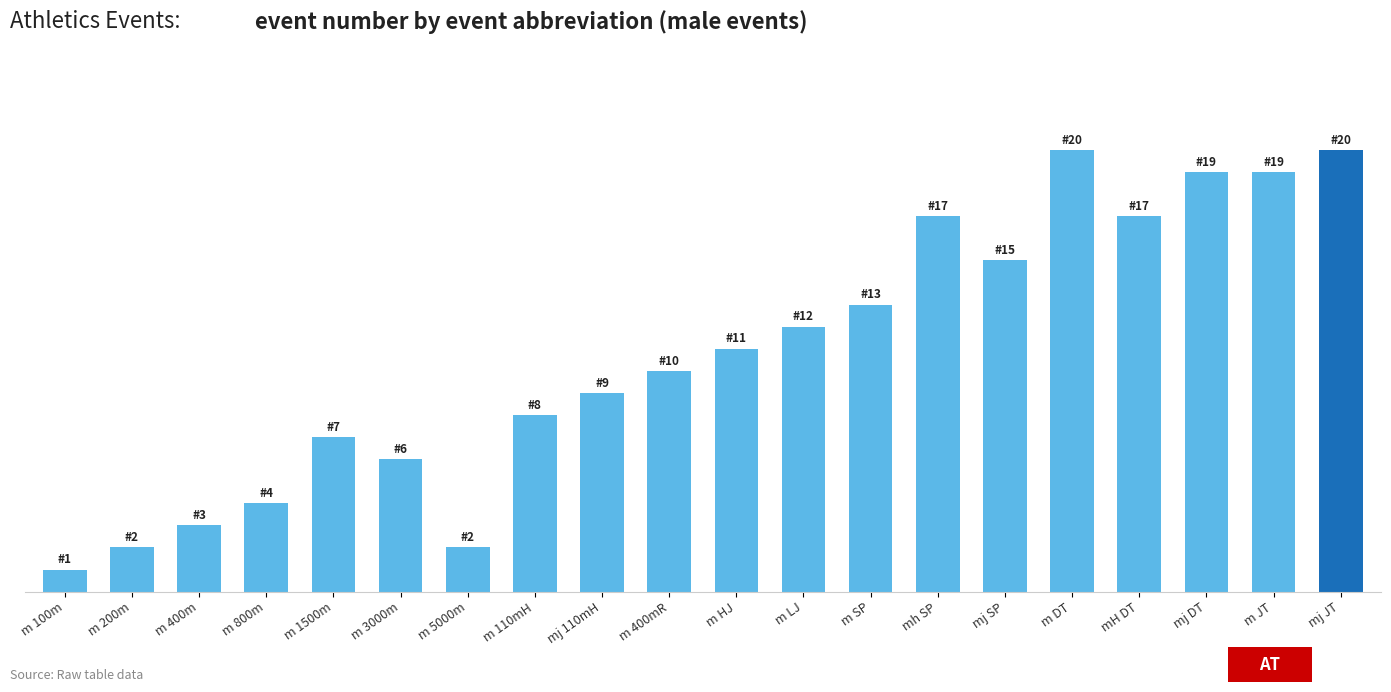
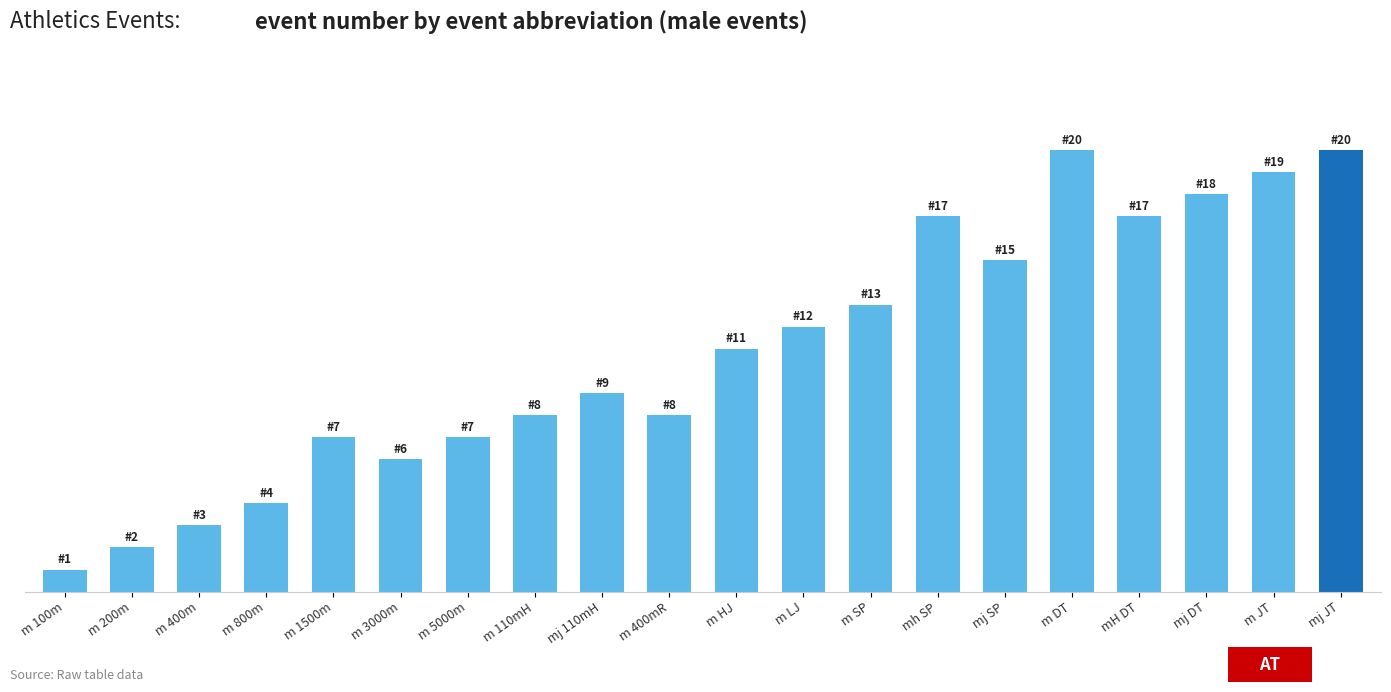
  {
    "m 100m": 1,
    "m 200m": 2,
    "m 400m": 3,
    "m 800m": 4,
    "m 1500m": 7,
    "m 3000m": 6,
-   "m 5000m": 2,
+   "m 5000m": 7,
    "m 110mH": 8,
    "mj 110mH": 9,
-   "m 400mR": 10,
+   "m 400mR": 8,
    "m HJ": 11,
    "m LJ": 12,
    "m SP": 13,
    "mh SP": 17,
    "mj SP": 15,
    "m DT": 20,
    "mH DT": 17,
-   "mj DT": 19,
+   "mj DT": 18,
    "m JT": 19,
    "mj JT": 20
  }
